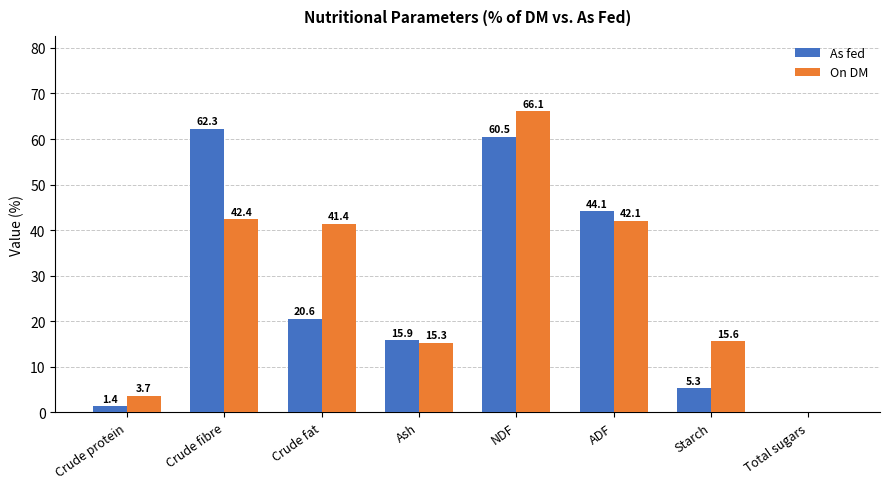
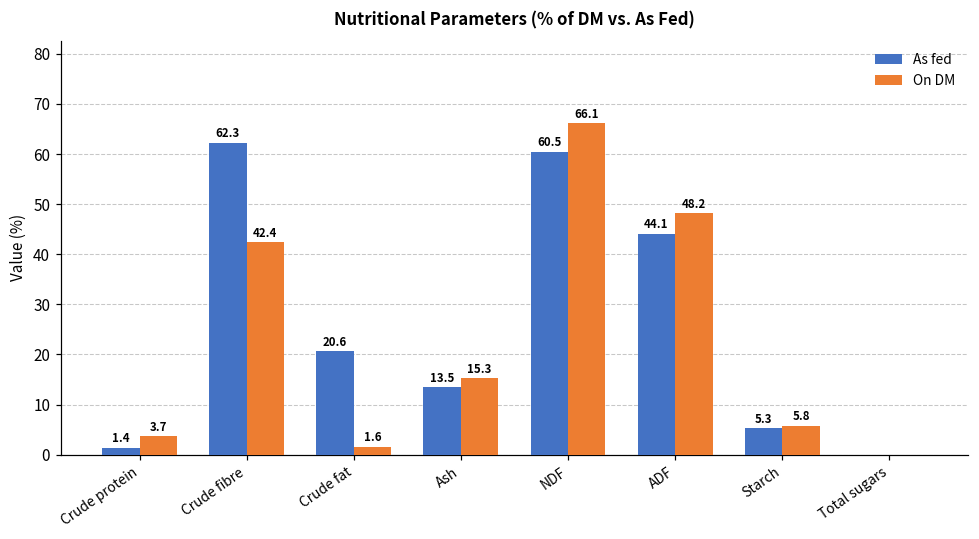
  {
    "As fed": {
      "Crude protein": 1.4,
      "Crude fibre": 62.3,
      "Crude fat": 20.6,
-     "Ash": 15.9,
+     "Ash": 13.5,
      "NDF": 60.5,
      "ADF": 44.1,
      "Starch": 5.3
    },
    "On DM": {
      "Crude protein": 3.7,
      "Crude fibre": 42.4,
-     "Crude fat": 41.4,
+     "Crude fat": 1.6,
      "Ash": 15.3,
      "NDF": 66.1,
-     "ADF": 42.1,
-     "Starch": 15.6
+     "ADF": 48.2,
+     "Starch": 5.8
    }
  }
